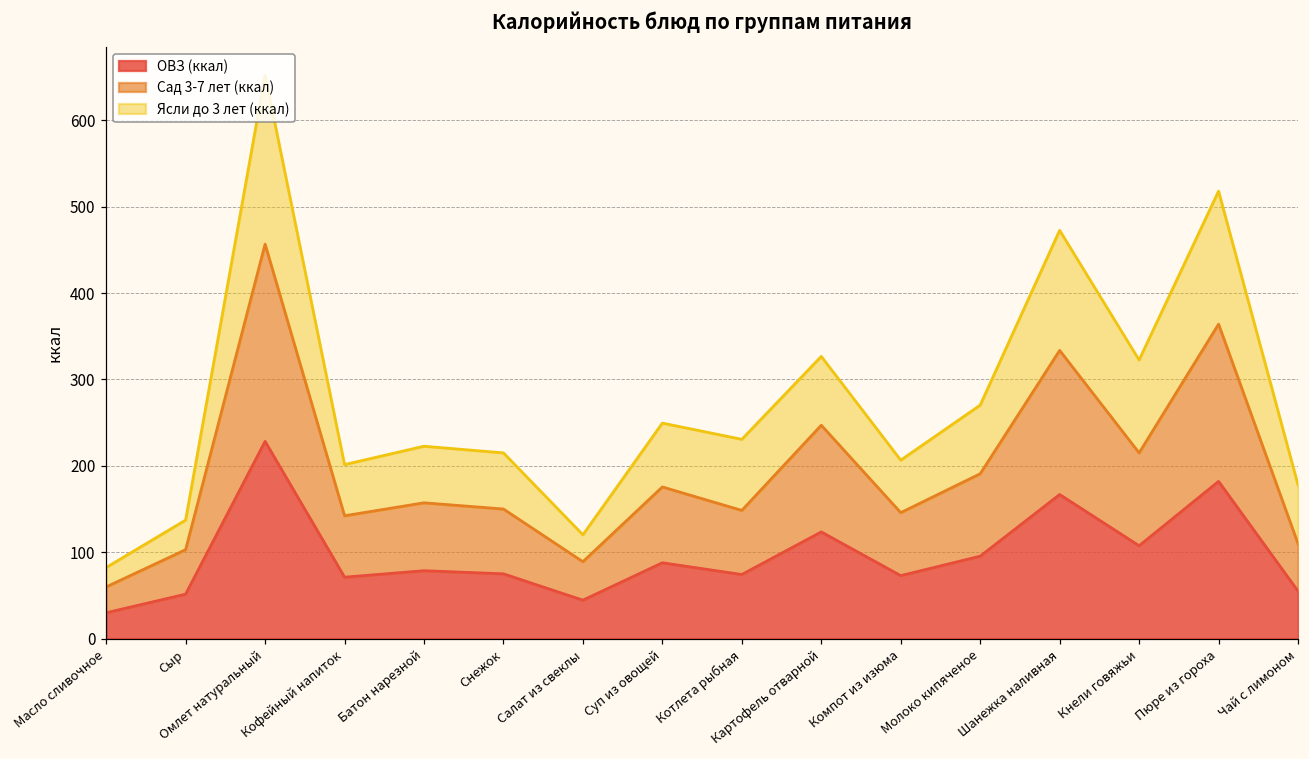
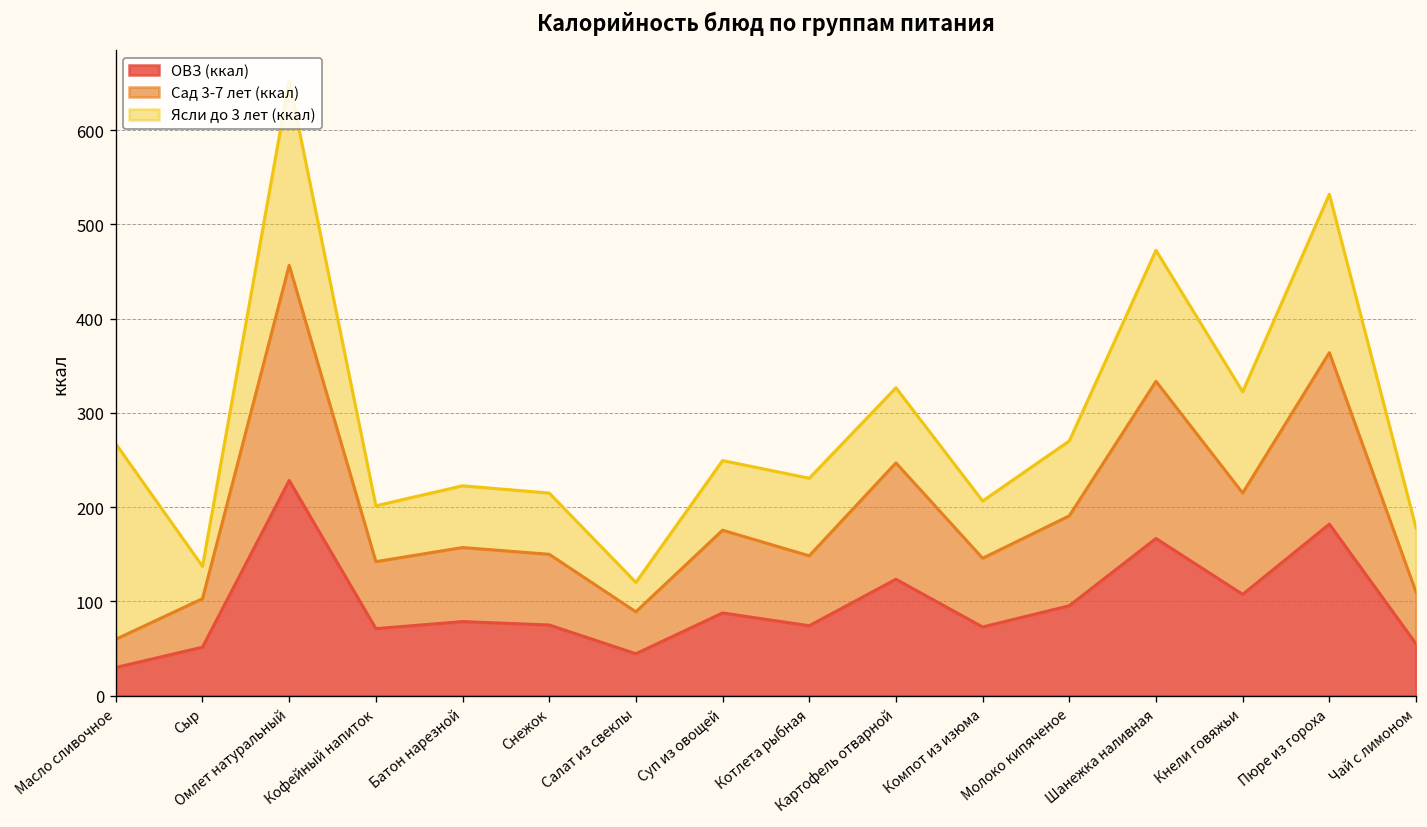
  {
    "Ясли до 3 лет (ккал)": {
-     "Масло сливочное": 20,
+     "Масло сливочное": 210,
      "Сыр": 30,
      "Кофейный напиток": 60,
      "Батон нарезной": 70,
      "Снежок": 70,
      "Салат из свеклы": 30,
      "Суп из овощей": 70,
      "Котлета рыбная": 80,
      "Картофель отварной": 80,
      "Компот из изюма": 60,
      "Молоко кипяченое": 80,
      "Шанежка наливная": 140,
      "Кнели говяжьи": 110,
-     "Пюре из гороха": 150,
+     "Пюре из гороха": 170,
      "Чай с лимоном": 70
    }
  }
